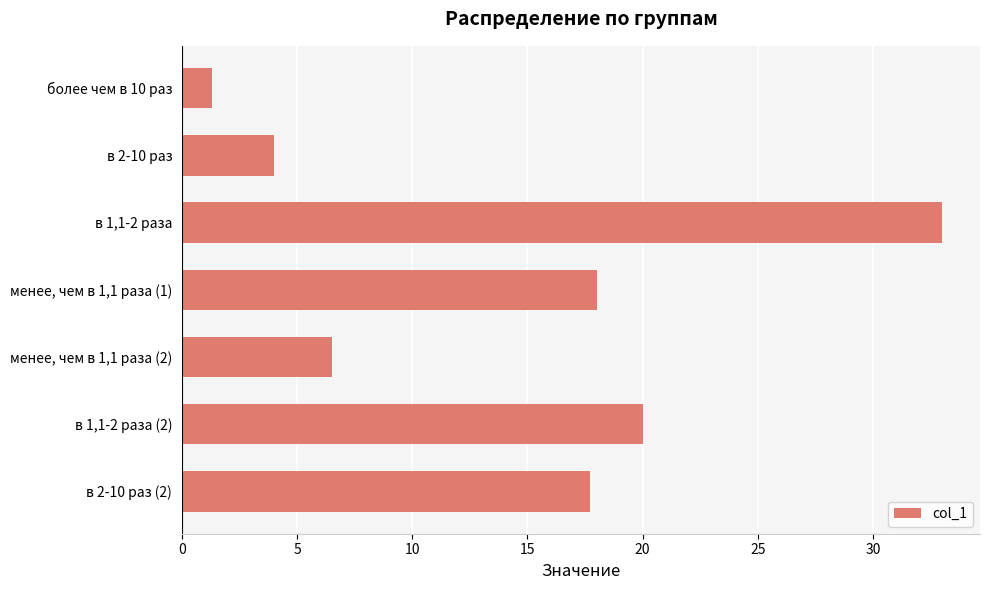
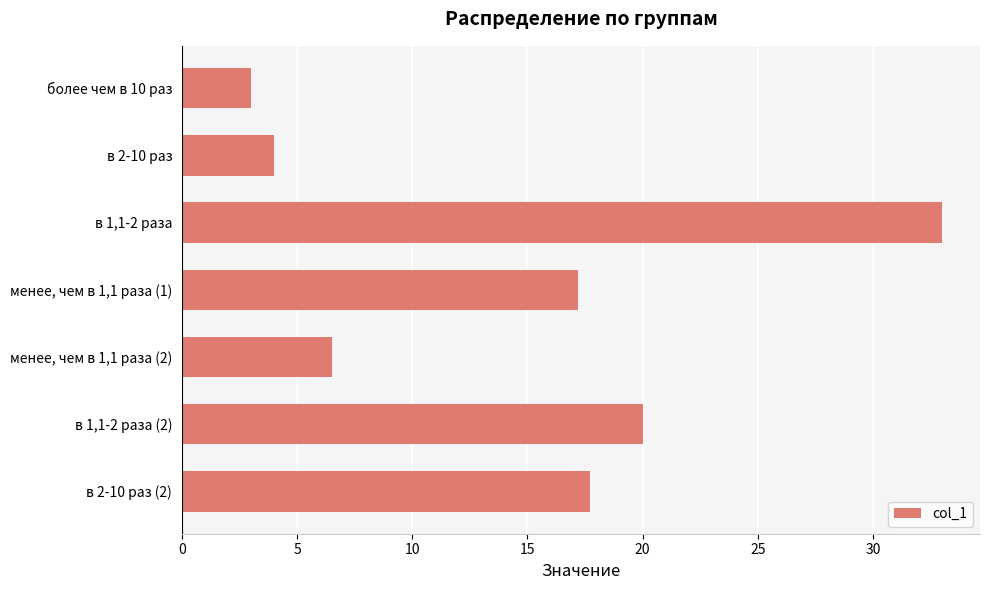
  {
-   "более чем в 10 раз": 1.3,
+   "более чем в 10 раз": 3.0,
    "в 2-10 раз": 4.0,
    "в 1,1-2 раза": 33.0,
-   "менее, чем в 1,1 раза (1)": 18.0,
+   "менее, чем в 1,1 раза (1)": 17.2,
    "менее, чем в 1,1 раза (2)": 6.5,
    "в 1,1-2 раза (2)": 20.0,
    "в 2-10 раз (2)": 17.7
  }
